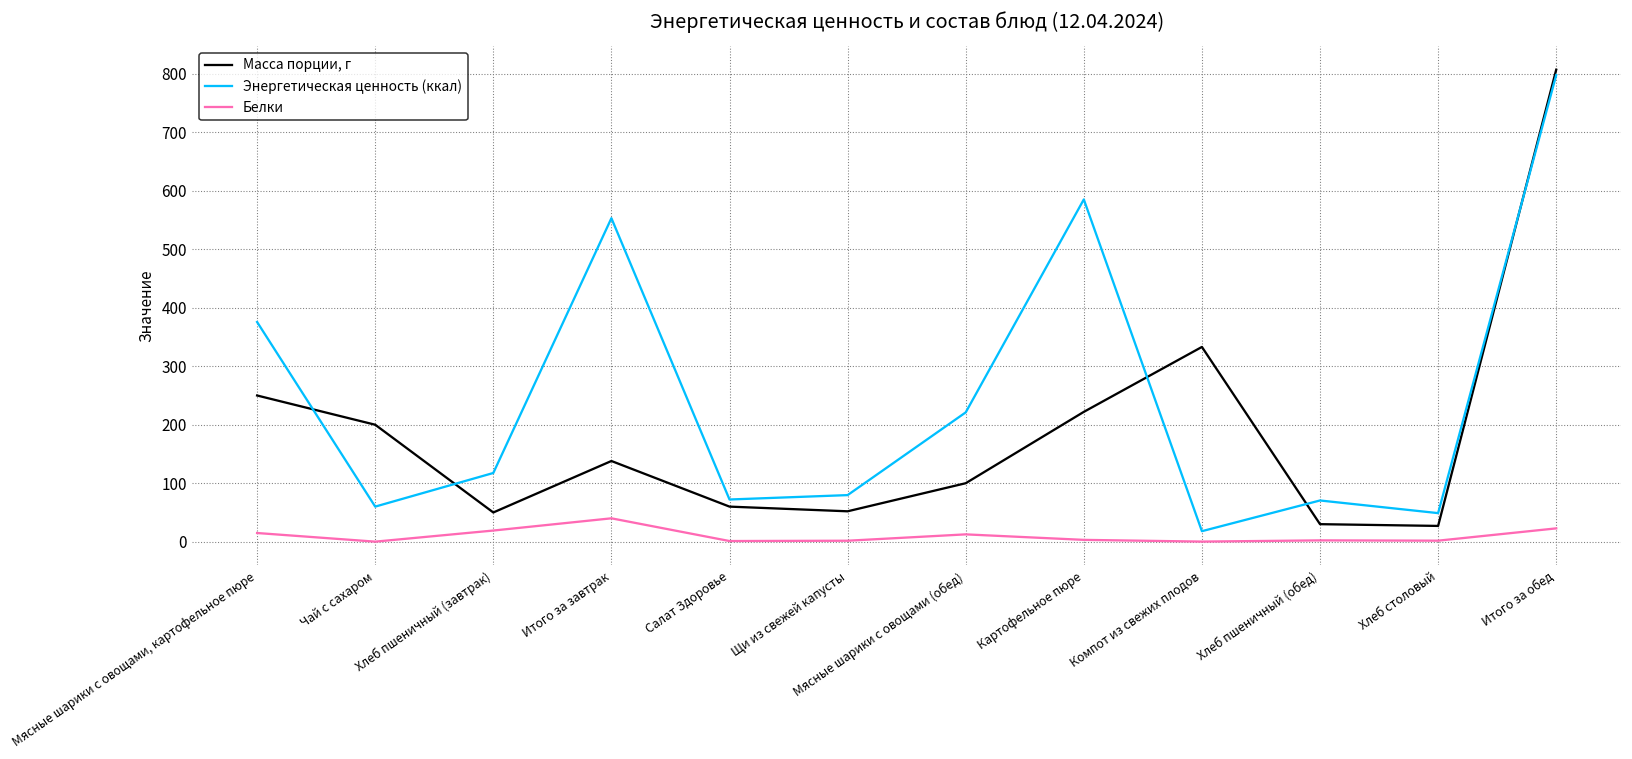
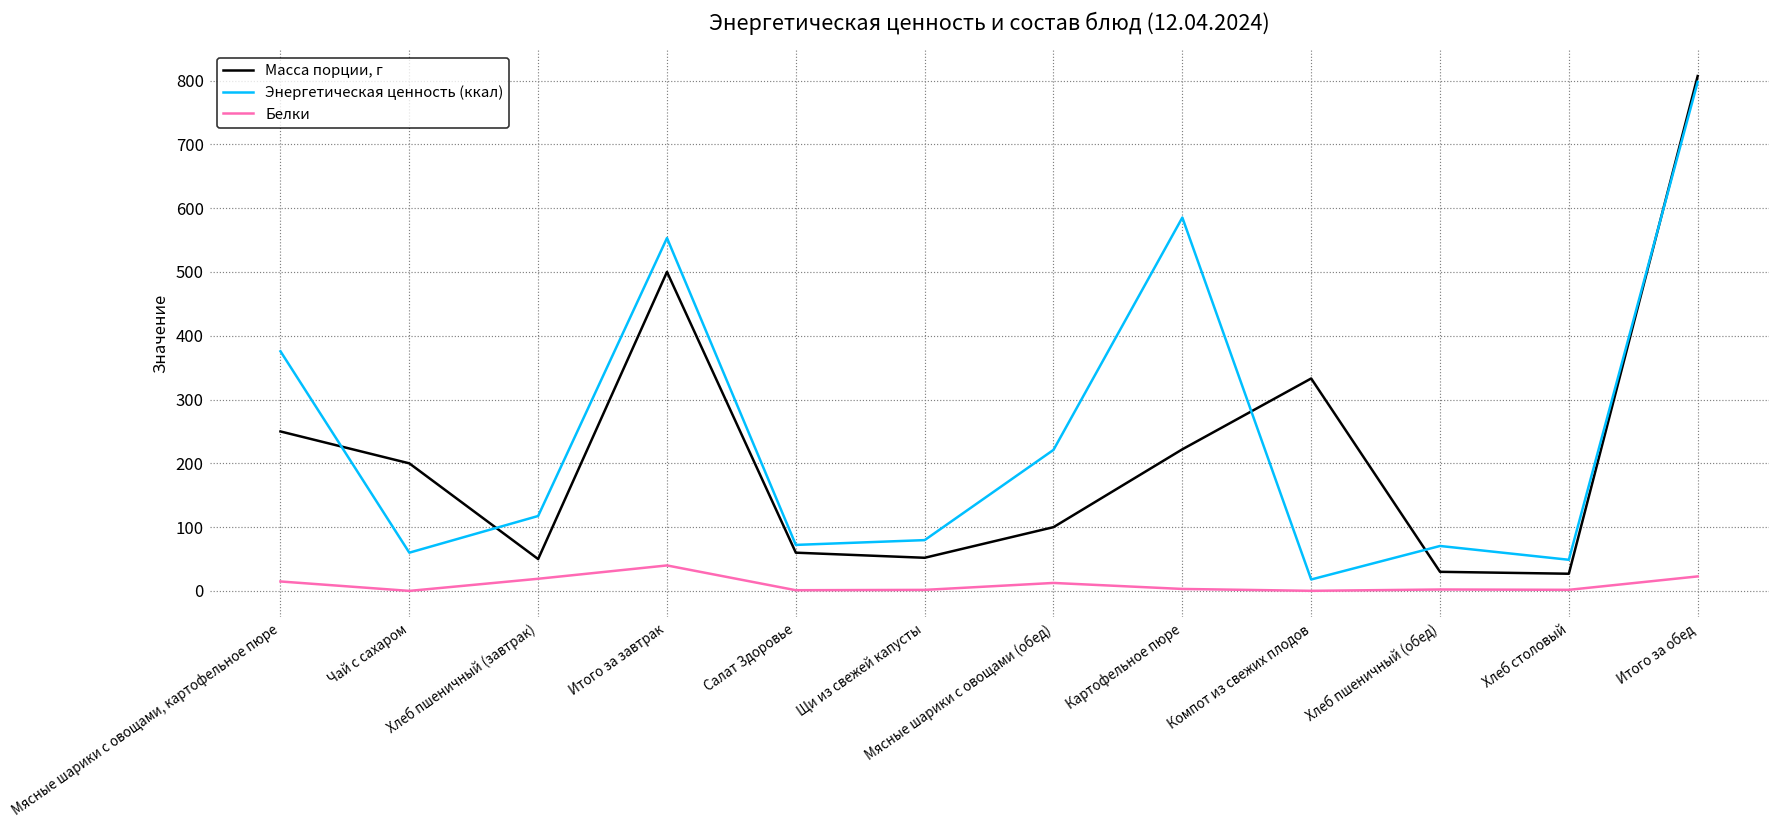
  {
    "Масса порции, г": {
      "Мясные шарики с овощами, картофельное пюре": 250,
      "Чай с сахаром": 200,
      "Хлеб пшеничный (завтрак)": 50,
-     "Итого за завтрак": 140,
+     "Итого за завтрак": 500,
      "Салат Здоровье": 60,
      "Щи из свежей капусты": 50,
      "Мясные шарики с овощами (обед)": 100,
      "Картофельное пюре": 220,
      "Компот из свежих плодов": 330,
      "Хлеб пшеничный (обед)": 30,
      "Хлеб столовый": 30,
      "Итого за обед": 810
    },
    "Энергетическая ценность (ккал)": {
      "Мясные шарики с овощами, картофельное пюре": 380,
      "Чай с сахаром": 60,
      "Хлеб пшеничный (завтрак)": 120,
      "Итого за завтрак": 550,
      "Салат Здоровье": 70,
      "Щи из свежей капусты": 80,
      "Мясные шарики с овощами (обед)": 220,
      "Картофельное пюре": 590,
      "Компот из свежих плодов": 20,
      "Хлеб пшеничный (обед)": 70,
      "Хлеб столовый": 50,
      "Итого за обед": 800
    },
    "Белки": {
      "Мясные шарики с овощами, картофельное пюре": 10,
      "Чай с сахаром": 0,
      "Хлеб пшеничный (завтрак)": 20,
      "Итого за завтрак": 40,
      "Салат Здоровье": 0,
      "Щи из свежей капусты": 0,
      "Мясные шарики с овощами (обед)": 10,
      "Картофельное пюре": 0,
      "Компот из свежих плодов": 0,
      "Хлеб пшеничный (обед)": 0,
      "Хлеб столовый": 0,
      "Итого за обед": 20
    }
  }
